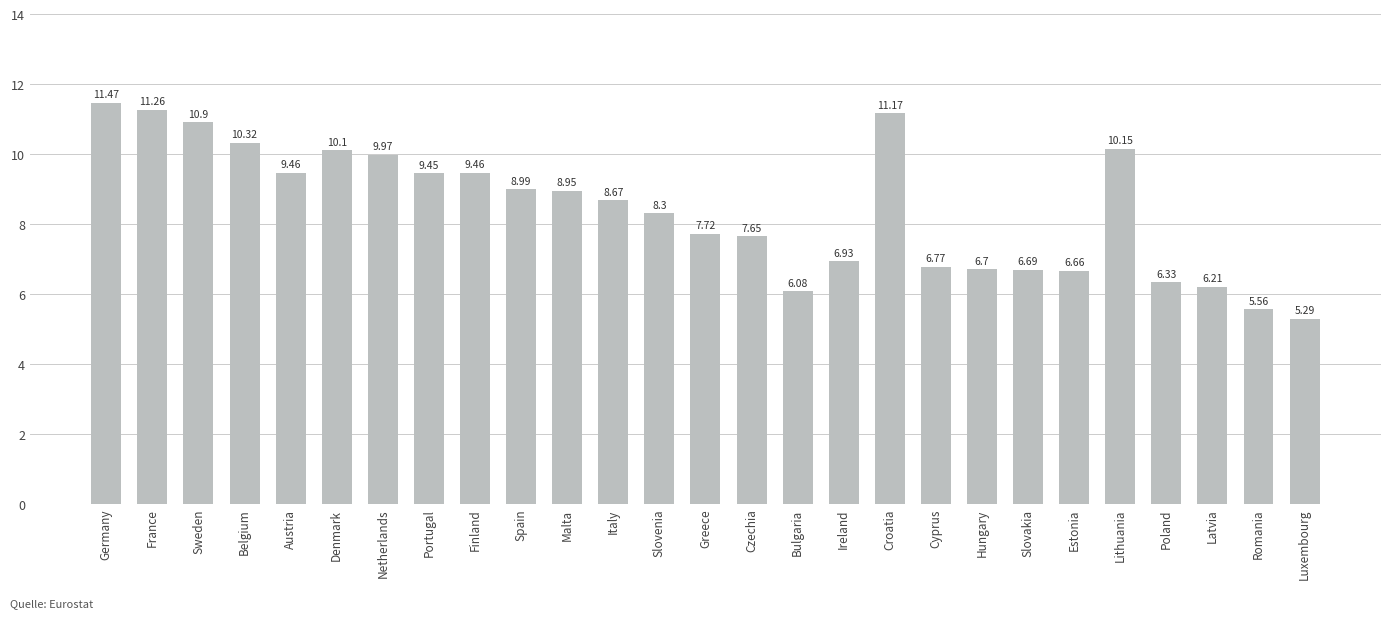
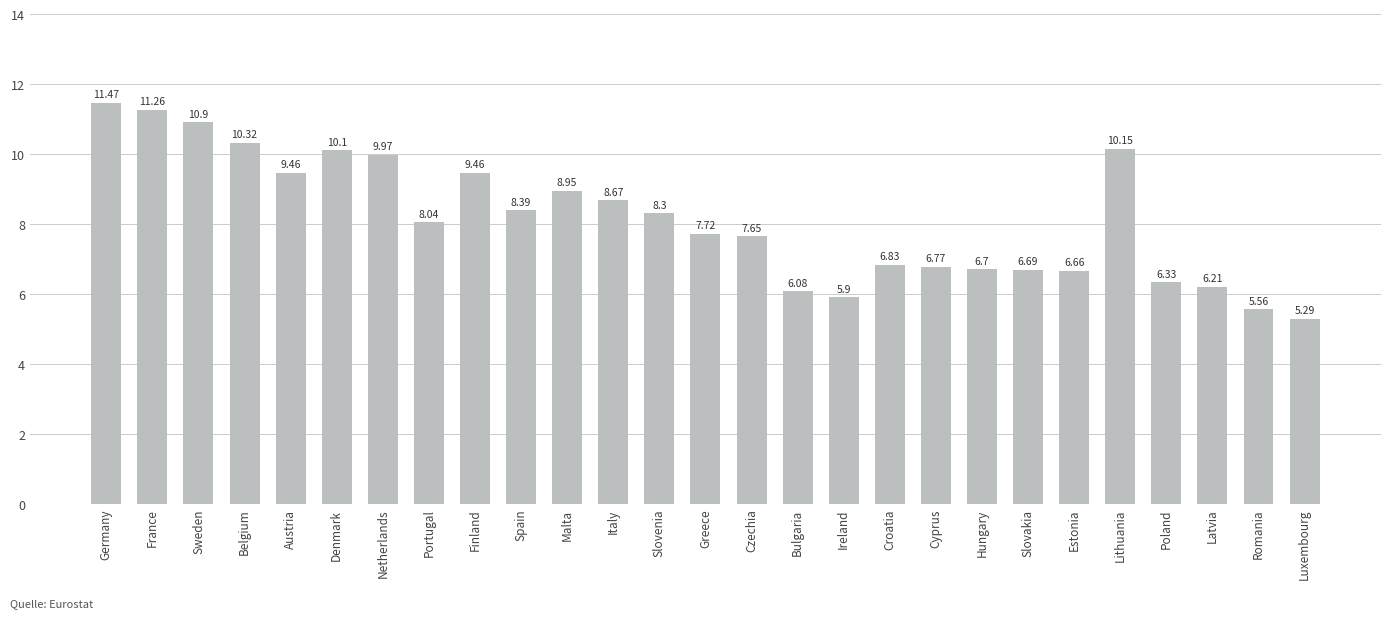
  {
    "Germany": 11.47,
    "France": 11.26,
    "Sweden": 10.9,
    "Belgium": 10.32,
    "Austria": 9.46,
    "Denmark": 10.1,
    "Netherlands": 9.97,
-   "Portugal": 9.45,
+   "Portugal": 8.04,
    "Finland": 9.46,
-   "Spain": 8.99,
+   "Spain": 8.39,
    "Malta": 8.95,
    "Italy": 8.67,
    "Slovenia": 8.3,
    "Greece": 7.72,
    "Czechia": 7.65,
    "Bulgaria": 6.08,
-   "Ireland": 6.93,
-   "Croatia": 11.17,
+   "Ireland": 5.9,
+   "Croatia": 6.83,
    "Cyprus": 6.77,
    "Hungary": 6.7,
    "Slovakia": 6.69,
    "Estonia": 6.66,
    "Lithuania": 10.15,
    "Poland": 6.33,
    "Latvia": 6.21,
    "Romania": 5.56,
    "Luxembourg": 5.29
  }
